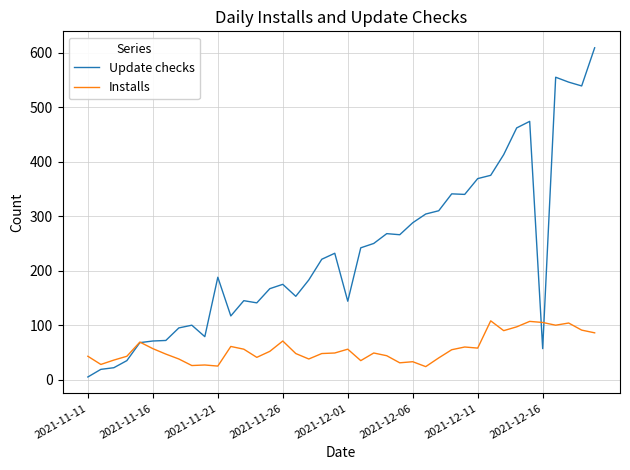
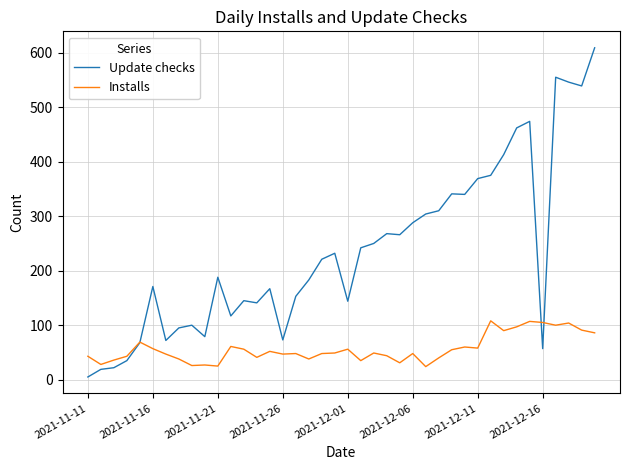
  {
    "Update checks": {
      "2021-11-11": 10,
-     "2021-11-16": 70,
+     "2021-11-16": 170,
      "2021-11-21": 190,
-     "2021-11-26": 180,
+     "2021-11-26": 70,
      "2021-12-01": 140,
      "2021-12-06": 290,
      "2021-12-11": 370,
      "2021-12-16": 60
    },
    "Installs": {
      "2021-11-11": 40,
      "2021-11-16": 60,
      "2021-11-21": 30,
-     "2021-11-26": 70,
+     "2021-11-26": 50,
      "2021-12-01": 60,
-     "2021-12-06": 30,
+     "2021-12-06": 50,
      "2021-12-11": 60,
      "2021-12-16": 110
    }
  }
